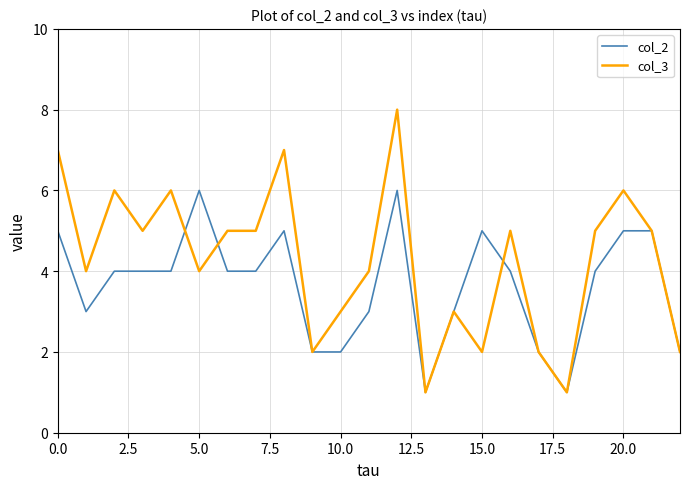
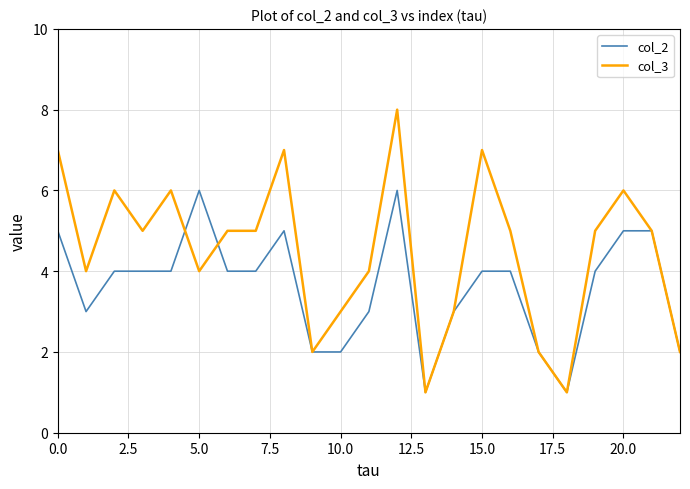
  {
    "col_2": {
      "0.0": 5,
      "5.0": 6,
      "10.0": 2,
-     "15.0": 5,
+     "15.0": 4,
      "20.0": 5
    },
    "col_3": {
      "0.0": 7,
      "5.0": 4,
      "10.0": 3,
-     "15.0": 2,
+     "15.0": 7,
      "20.0": 6
    }
  }
